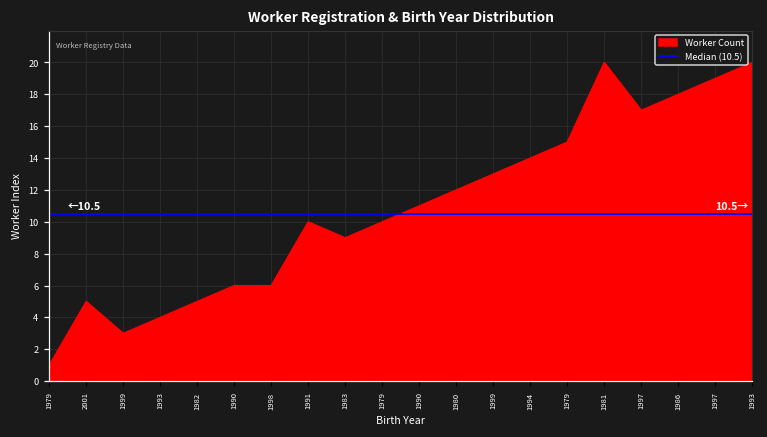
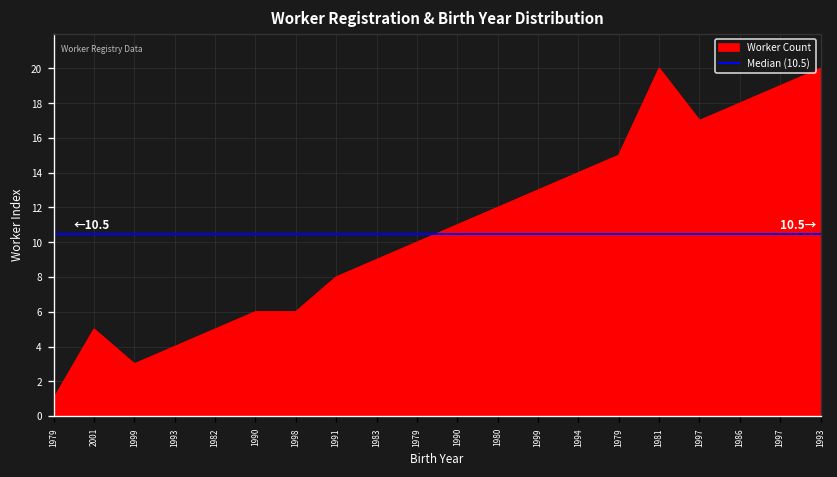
  {
    "2001": 5,
    "1982": 5,
    "1998": 6,
-   "1991": 10,
+   "1991": 8,
    "1983": 9,
    "1980": 12,
    "1994": 14,
    "1981": 20,
    "1986": 18
  }
